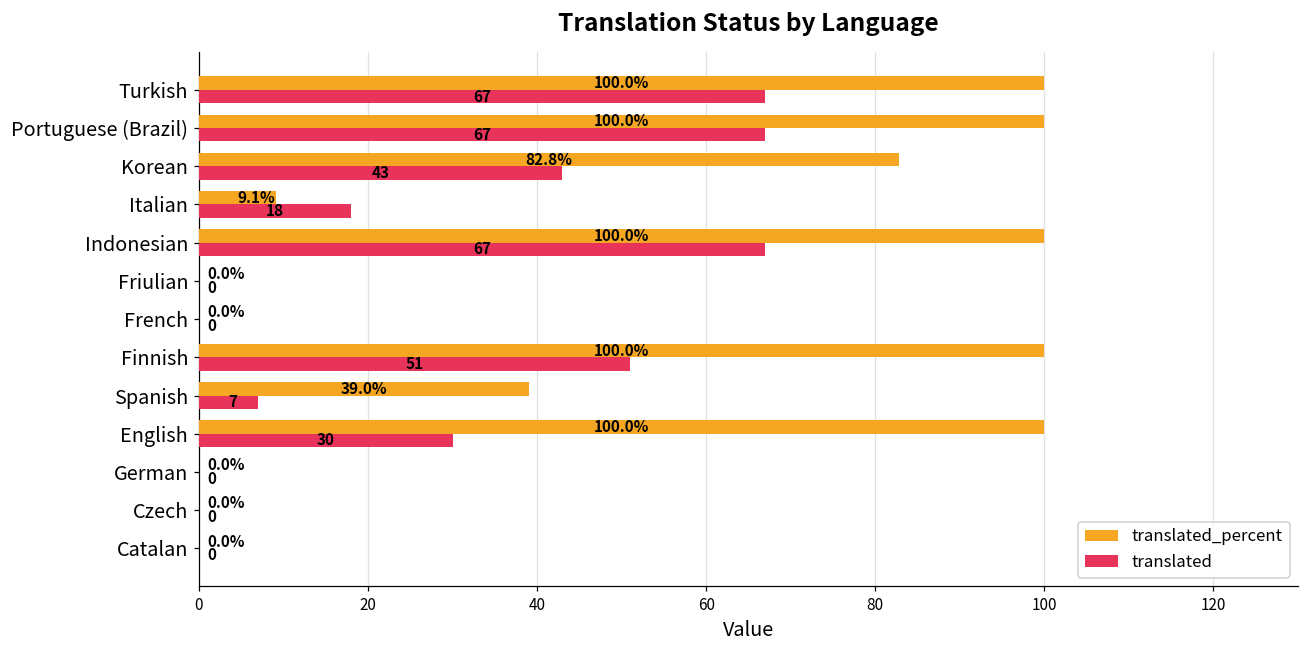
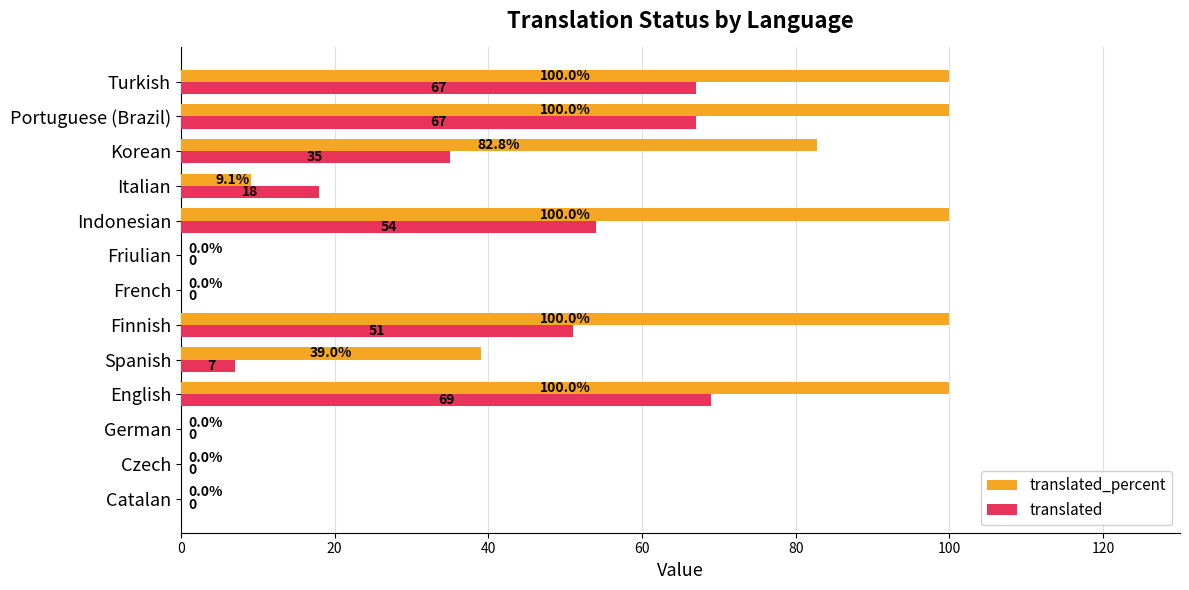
  {
    "translated_percent": {
      "Turkish": "100.0%",
      "Portuguese (Brazil)": "100.0%",
      "Korean": "82.8%",
      "Italian": "9.1%",
      "Indonesian": "100.0%",
      "Friulian": "0.0%",
      "French": "0.0%",
      "Finnish": "100.0%",
      "Spanish": "39.0%",
      "English": "100.0%",
      "German": "0.0%",
      "Czech": "0.0%",
      "Catalan": "0.0%"
    },
    "translated": {
      "Turkish": "67",
      "Portuguese (Brazil)": "67",
-     "Korean": "43",
+     "Korean": "35",
      "Italian": "18",
-     "Indonesian": "67",
+     "Indonesian": "54",
      "Friulian": "0",
      "French": "0",
      "Finnish": "51",
      "Spanish": "7",
-     "English": "30",
+     "English": "69",
      "German": "0",
      "Czech": "0",
      "Catalan": "0"
    }
  }
